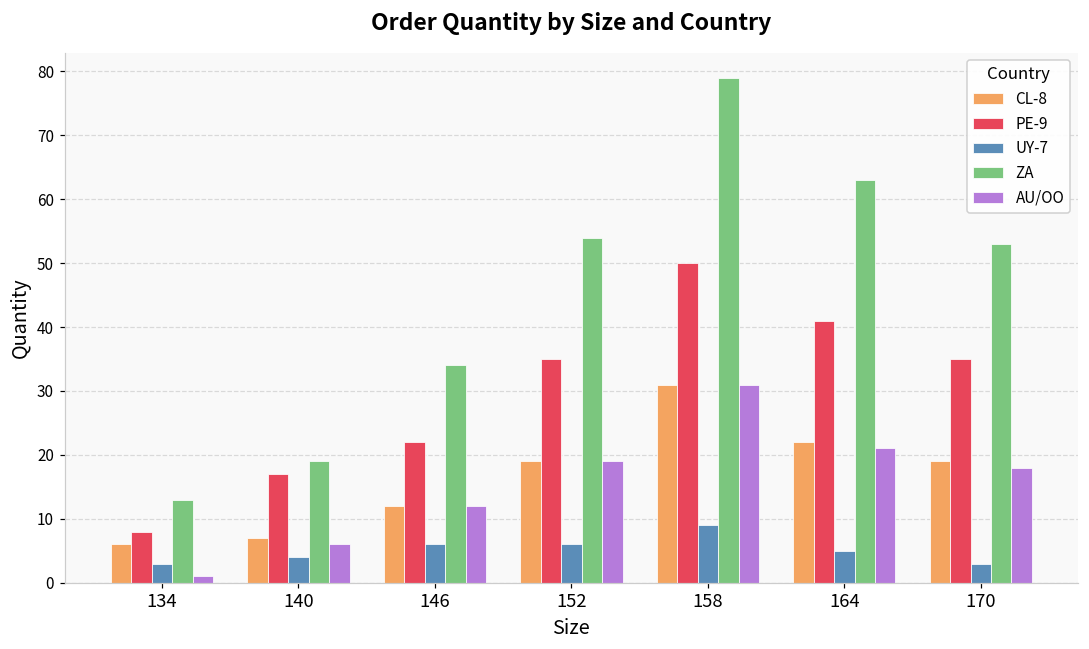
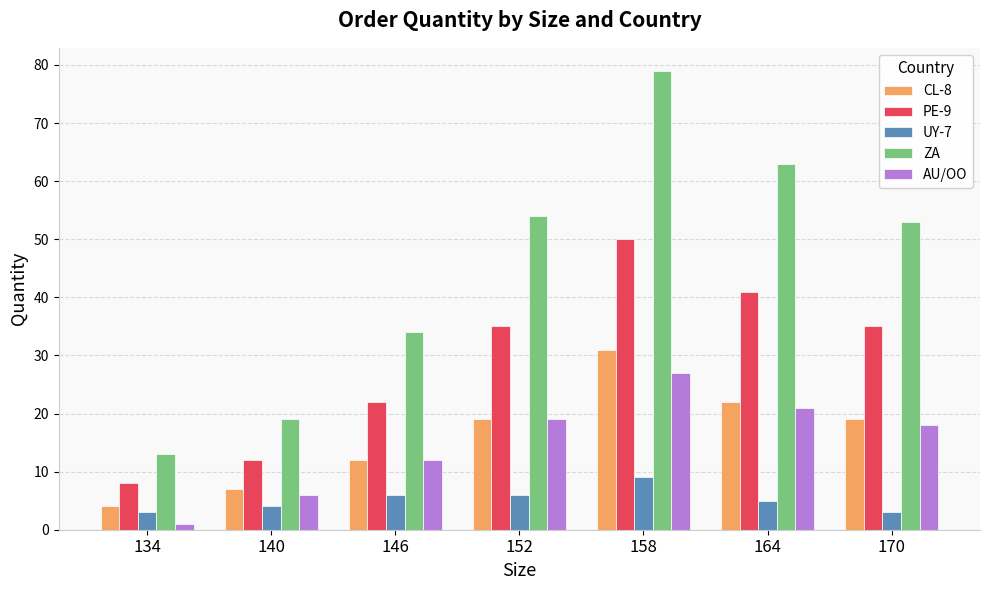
  {
    "CL-8": {
-     "134": 6,
+     "134": 4,
      "140": 7,
      "146": 12,
      "152": 19,
      "158": 31,
      "164": 22,
      "170": 19
    },
    "PE-9": {
      "134": 8,
-     "140": 17,
+     "140": 12,
      "146": 22,
      "152": 35,
      "158": 50,
      "164": 41,
      "170": 35
    },
    "UY-7": {
      "134": 3,
      "140": 4,
      "146": 6,
      "152": 6,
      "158": 9,
      "164": 5,
      "170": 3
    },
    "ZA": {
      "134": 13,
      "140": 19,
      "146": 34,
      "152": 54,
      "158": 79,
      "164": 63,
      "170": 53
    },
    "AU/OO": {
      "134": 1,
      "140": 6,
      "146": 12,
      "152": 19,
-     "158": 31,
+     "158": 27,
      "164": 21,
      "170": 18
    }
  }
